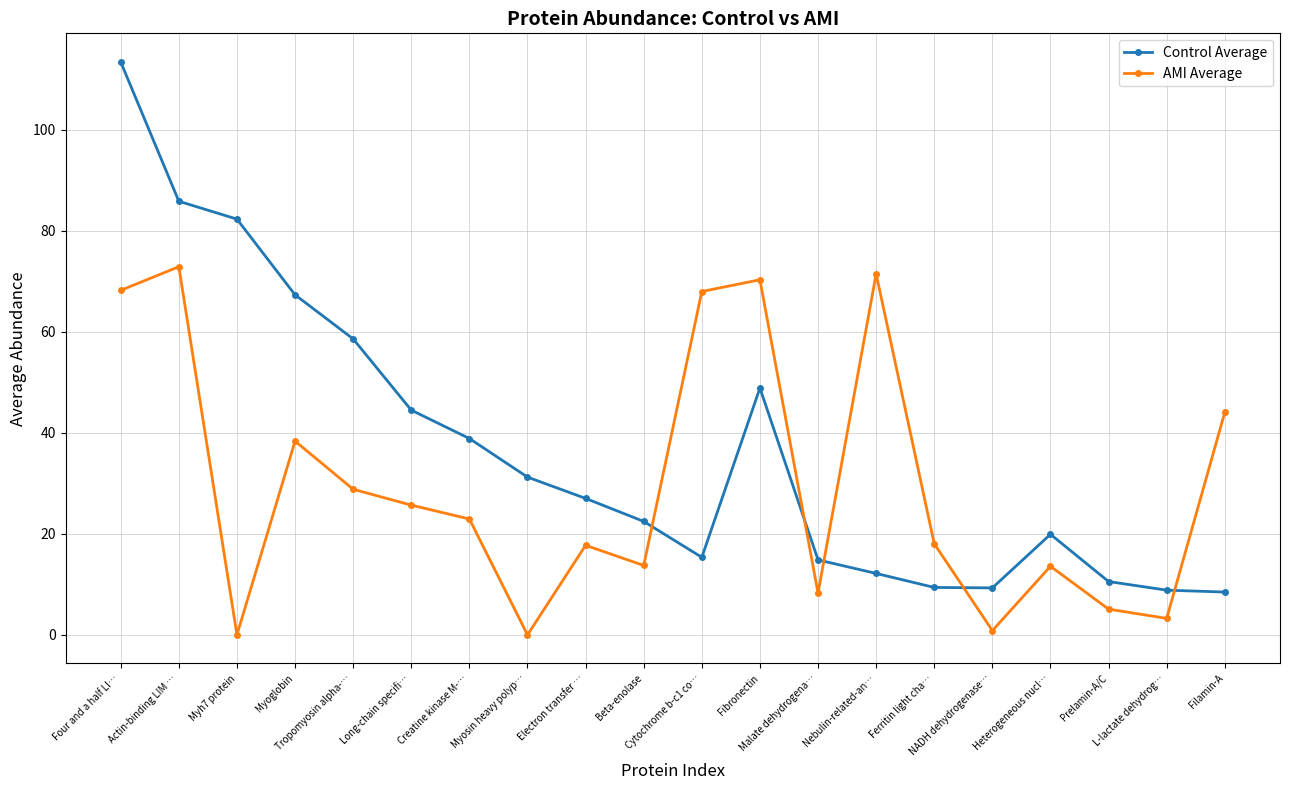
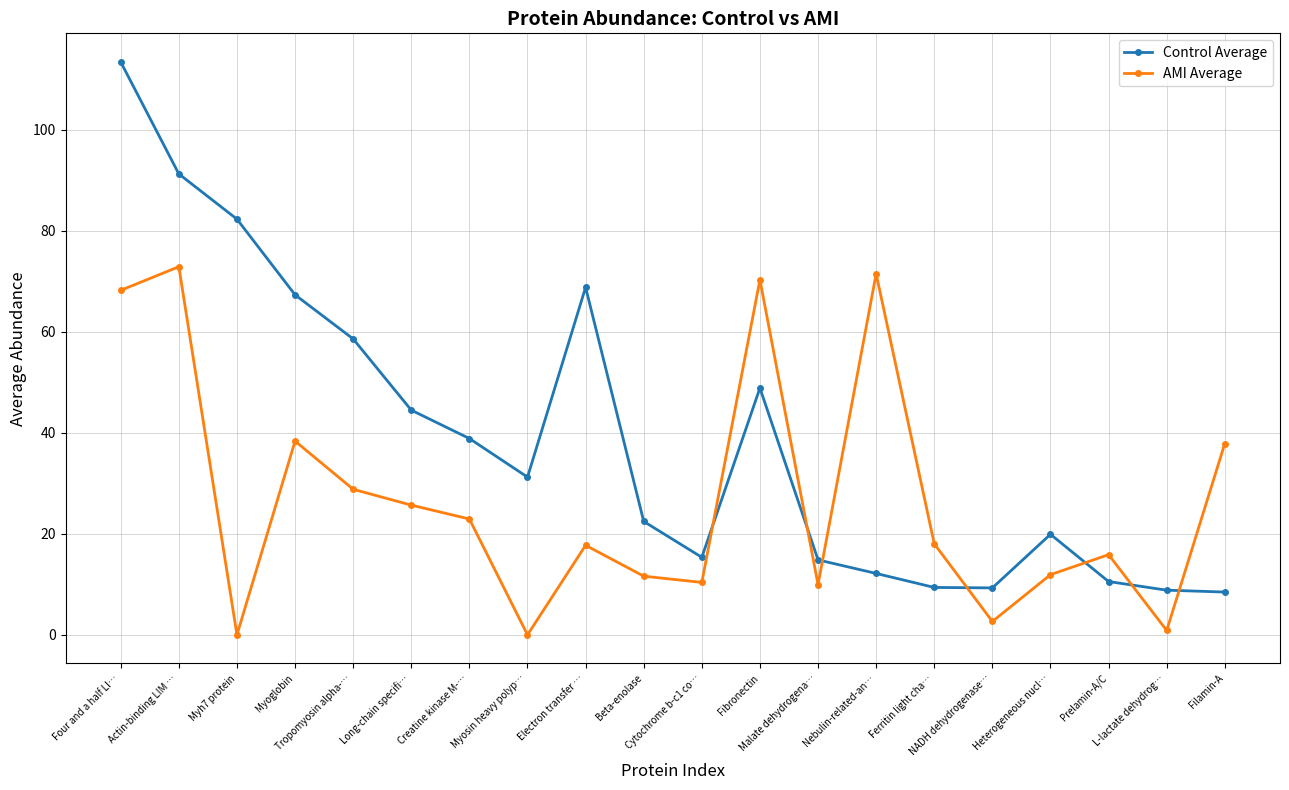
  {
    "Control Average": {
      "Four and a half LI…": 113,
-     "Actin-binding LIM …": 86,
+     "Actin-binding LIM …": 91,
      "Myh7 protein": 82,
      "Myoglobin": 67,
      "Tropomyosin alpha-…": 59,
      "Long-chain specifi…": 44,
      "Creatine kinase M-…": 39,
      "Myosin heavy polyp…": 31,
-     "Electron transfer …": 27,
+     "Electron transfer …": 69,
      "Beta-enolase": 22,
      "Cytochrome b-c1 co…": 15,
      "Fibronectin": 49,
      "Malate dehydrogena…": 15,
      "Nebulin-related-an…": 12,
      "Ferritin light cha…": 9,
      "NADH dehydrogenase…": 9,
      "Heterogeneous nucl…": 20,
      "Prelamin-A/C": 11,
      "L-lactate dehydrog…": 9,
      "Filamin-A": 8
    },
    "AMI Average": {
      "Four and a half LI…": 68,
      "Actin-binding LIM …": 73,
      "Myh7 protein": 0,
      "Myoglobin": 38,
      "Tropomyosin alpha-…": 29,
      "Long-chain specifi…": 26,
      "Creatine kinase M-…": 23,
      "Myosin heavy polyp…": 0,
      "Electron transfer …": 18,
-     "Beta-enolase": 14,
-     "Cytochrome b-c1 co…": 68,
+     "Beta-enolase": 12,
+     "Cytochrome b-c1 co…": 10,
      "Fibronectin": 70,
-     "Malate dehydrogena…": 8,
+     "Malate dehydrogena…": 10,
      "Nebulin-related-an…": 71,
      "Ferritin light cha…": 18,
-     "NADH dehydrogenase…": 1,
-     "Heterogeneous nucl…": 14,
-     "Prelamin-A/C": 5,
-     "L-lactate dehydrog…": 3,
-     "Filamin-A": 44
+     "NADH dehydrogenase…": 3,
+     "Heterogeneous nucl…": 12,
+     "Prelamin-A/C": 16,
+     "L-lactate dehydrog…": 1,
+     "Filamin-A": 38
    }
  }
